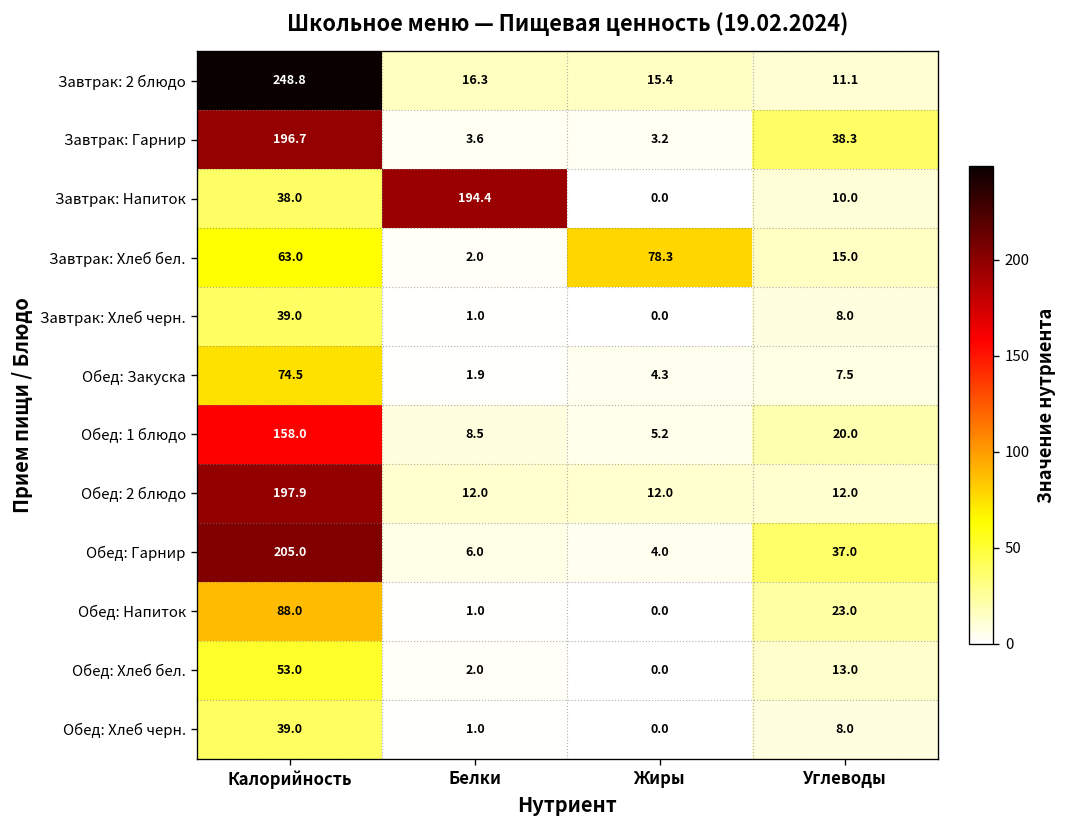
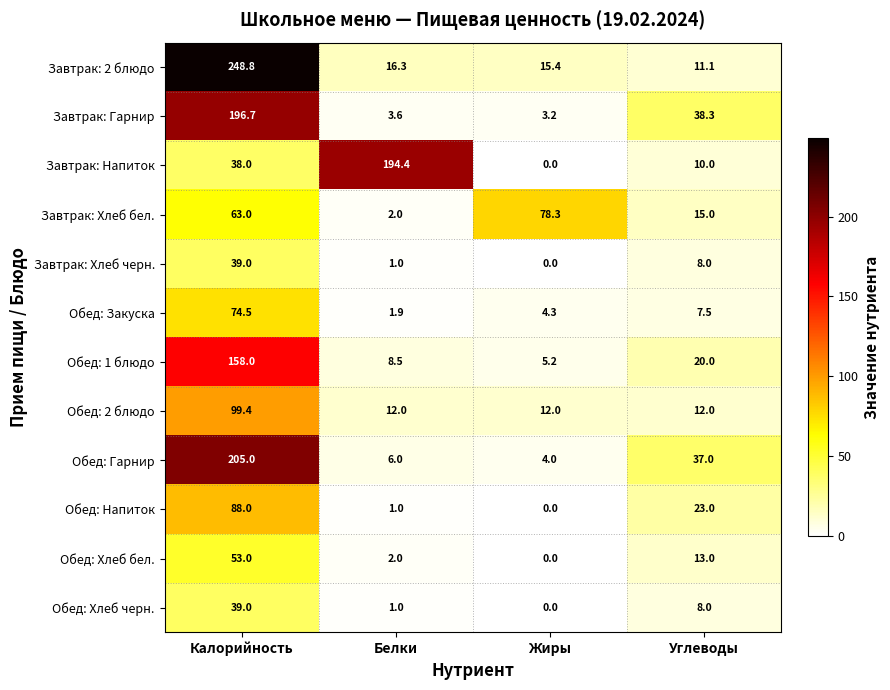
  {
    "Завтрак: 2 блюдо": {
      "Калорийность": 248.8,
      "Белки": 16.3,
      "Жиры": 15.4,
      "Углеводы": 11.1
    },
    "Завтрак: Гарнир": {
      "Калорийность": 196.7,
      "Белки": 3.6,
      "Жиры": 3.2,
      "Углеводы": 38.3
    },
    "Завтрак: Напиток": {
      "Калорийность": 38.0,
      "Белки": 194.4,
      "Жиры": 0.0,
      "Углеводы": 10.0
    },
    "Завтрак: Хлеб бел.": {
      "Калорийность": 63.0,
      "Белки": 2.0,
      "Жиры": 78.3,
      "Углеводы": 15.0
    },
    "Завтрак: Хлеб черн.": {
      "Калорийность": 39.0,
      "Белки": 1.0,
      "Жиры": 0.0,
      "Углеводы": 8.0
    },
    "Обед: Закуска": {
      "Калорийность": 74.5,
      "Белки": 1.9,
      "Жиры": 4.3,
      "Углеводы": 7.5
    },
    "Обед: 1 блюдо": {
      "Калорийность": 158.0,
      "Белки": 8.5,
      "Жиры": 5.2,
      "Углеводы": 20.0
    },
    "Обед: 2 блюдо": {
-     "Калорийность": 197.9,
+     "Калорийность": 99.4,
      "Белки": 12.0,
      "Жиры": 12.0,
      "Углеводы": 12.0
    },
    "Обед: Гарнир": {
      "Калорийность": 205.0,
      "Белки": 6.0,
      "Жиры": 4.0,
      "Углеводы": 37.0
    },
    "Обед: Напиток": {
      "Калорийность": 88.0,
      "Белки": 1.0,
      "Жиры": 0.0,
      "Углеводы": 23.0
    },
    "Обед: Хлеб бел.": {
      "Калорийность": 53.0,
      "Белки": 2.0,
      "Жиры": 0.0,
      "Углеводы": 13.0
    },
    "Обед: Хлеб черн.": {
      "Калорийность": 39.0,
      "Белки": 1.0,
      "Жиры": 0.0,
      "Углеводы": 8.0
    }
  }
